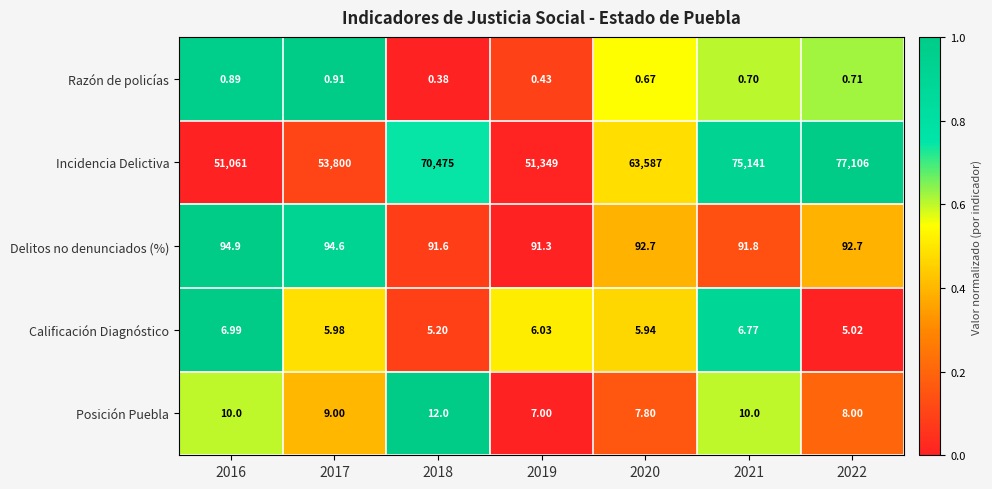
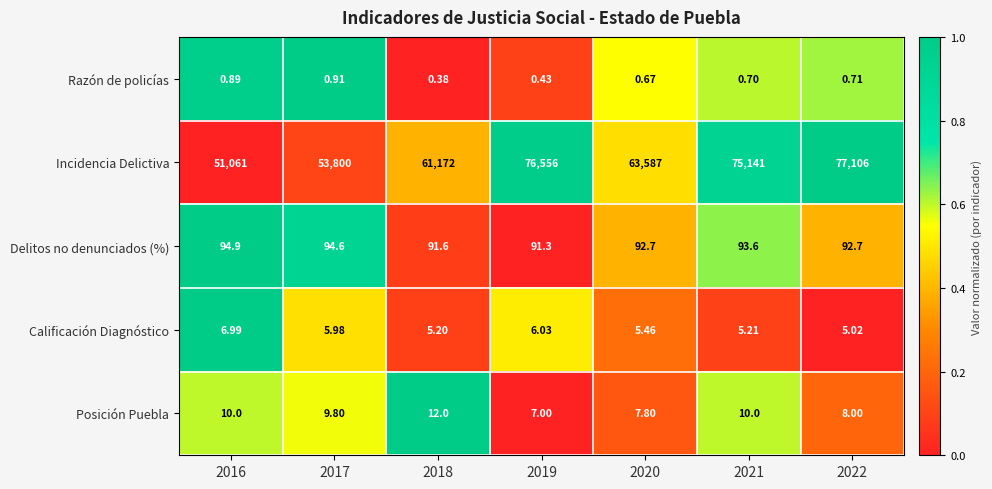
  {
    "Razón de policías": {
      "2016": "0.89",
      "2017": "0.91",
      "2018": "0.38",
      "2019": "0.43",
      "2020": "0.67",
      "2021": "0.70",
      "2022": "0.71"
    },
    "Incidencia Delictiva": {
      "2016": "51,061",
      "2017": "53,800",
-     "2018": "70,475",
-     "2019": "51,349",
+     "2018": "61,172",
+     "2019": "76,556",
      "2020": "63,587",
      "2021": "75,141",
      "2022": "77,106"
    },
    "Delitos no denunciados (%)": {
      "2016": "94.9",
      "2017": "94.6",
      "2018": "91.6",
      "2019": "91.3",
      "2020": "92.7",
-     "2021": "91.8",
+     "2021": "93.6",
      "2022": "92.7"
    },
    "Calificación Diagnóstico": {
      "2016": "6.99",
      "2017": "5.98",
      "2018": "5.20",
      "2019": "6.03",
-     "2020": "5.94",
-     "2021": "6.77",
+     "2020": "5.46",
+     "2021": "5.21",
      "2022": "5.02"
    },
    "Posición Puebla": {
      "2016": "10.0",
-     "2017": "9.00",
+     "2017": "9.80",
      "2018": "12.0",
      "2019": "7.00",
      "2020": "7.80",
      "2021": "10.0",
      "2022": "8.00"
    }
  }
